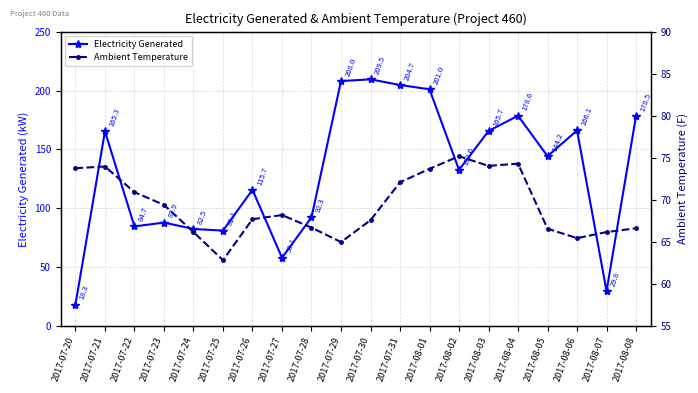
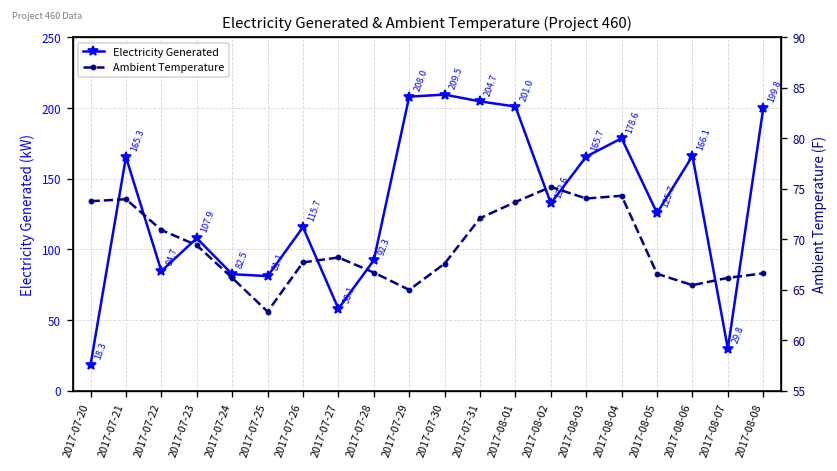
  {
    "Electricity Generated": {
      "2017-07-20": 18.3,
      "2017-07-21": 165.3,
      "2017-07-22": 84.7,
-     "2017-07-23": 87.9,
+     "2017-07-23": 107.9,
      "2017-07-24": 82.5,
      "2017-07-25": 81.1,
      "2017-07-26": 115.7,
      "2017-07-27": 58.1,
      "2017-07-28": 92.3,
      "2017-07-29": 208.0,
      "2017-07-30": 209.5,
      "2017-07-31": 204.7,
      "2017-08-01": 201.0,
      "2017-08-02": 132.6,
      "2017-08-03": 165.7,
      "2017-08-04": 178.6,
-     "2017-08-05": 144.2,
+     "2017-08-05": 125.7,
      "2017-08-06": 166.1,
      "2017-08-07": 29.8,
-     "2017-08-08": 178.5
+     "2017-08-08": 199.8
    }
  }
